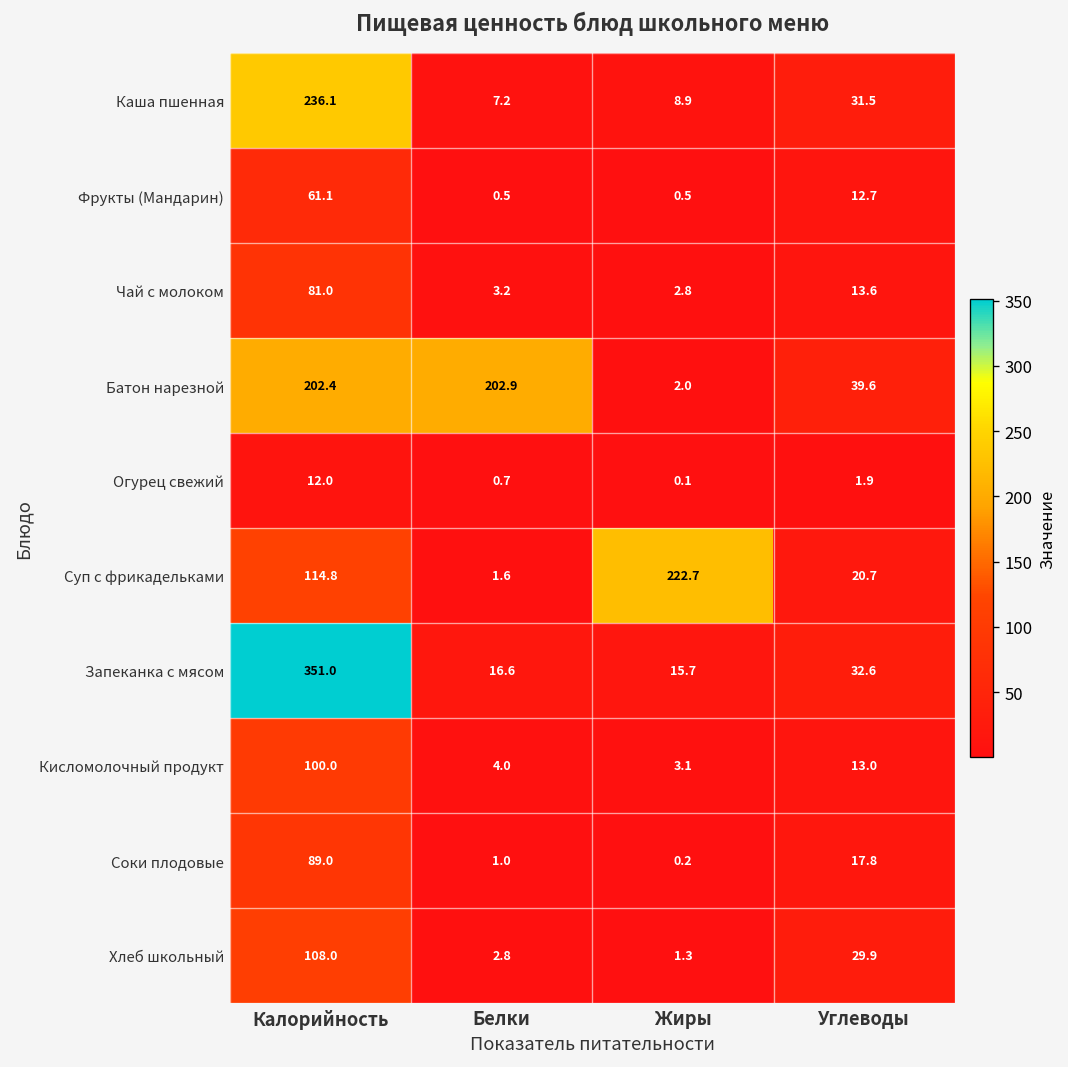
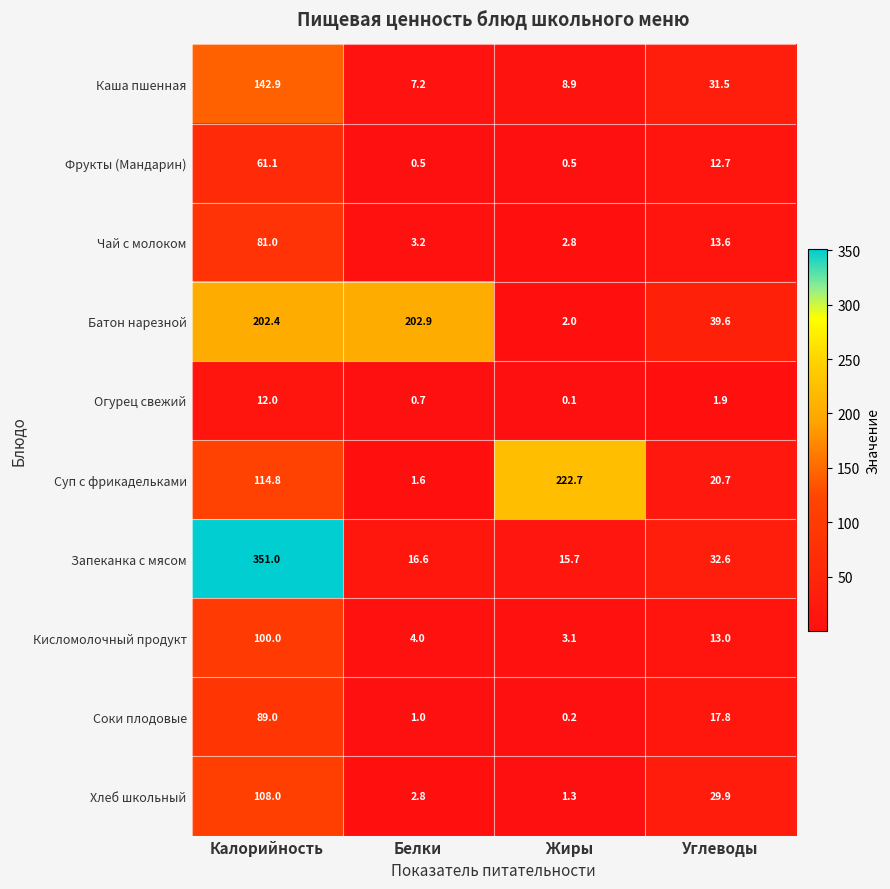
  {
    "Каша пшенная": {
-     "Калорийность": 236.1,
+     "Калорийность": 142.9,
      "Белки": 7.2,
      "Жиры": 8.9,
      "Углеводы": 31.5
    },
    "Фрукты (Мандарин)": {
      "Калорийность": 61.1,
      "Белки": 0.5,
      "Жиры": 0.5,
      "Углеводы": 12.7
    },
    "Чай с молоком": {
      "Калорийность": 81.0,
      "Белки": 3.2,
      "Жиры": 2.8,
      "Углеводы": 13.6
    },
    "Батон нарезной": {
      "Калорийность": 202.4,
      "Белки": 202.9,
      "Жиры": 2.0,
      "Углеводы": 39.6
    },
    "Огурец свежий": {
      "Калорийность": 12.0,
      "Белки": 0.7,
      "Жиры": 0.1,
      "Углеводы": 1.9
    },
    "Суп с фрикадельками": {
      "Калорийность": 114.8,
      "Белки": 1.6,
      "Жиры": 222.7,
      "Углеводы": 20.7
    },
    "Запеканка с мясом": {
      "Калорийность": 351.0,
      "Белки": 16.6,
      "Жиры": 15.7,
      "Углеводы": 32.6
    },
    "Кисломолочный продукт": {
      "Калорийность": 100.0,
      "Белки": 4.0,
      "Жиры": 3.1,
      "Углеводы": 13.0
    },
    "Соки плодовые": {
      "Калорийность": 89.0,
      "Белки": 1.0,
      "Жиры": 0.2,
      "Углеводы": 17.8
    },
    "Хлеб школьный": {
      "Калорийность": 108.0,
      "Белки": 2.8,
      "Жиры": 1.3,
      "Углеводы": 29.9
    }
  }
